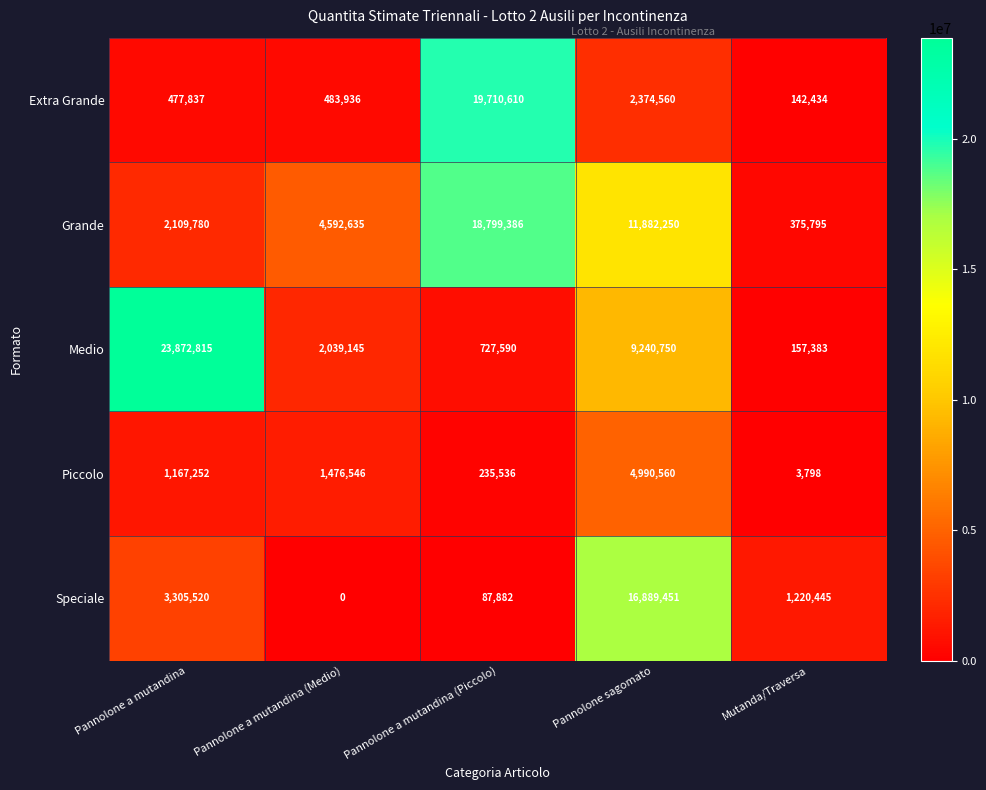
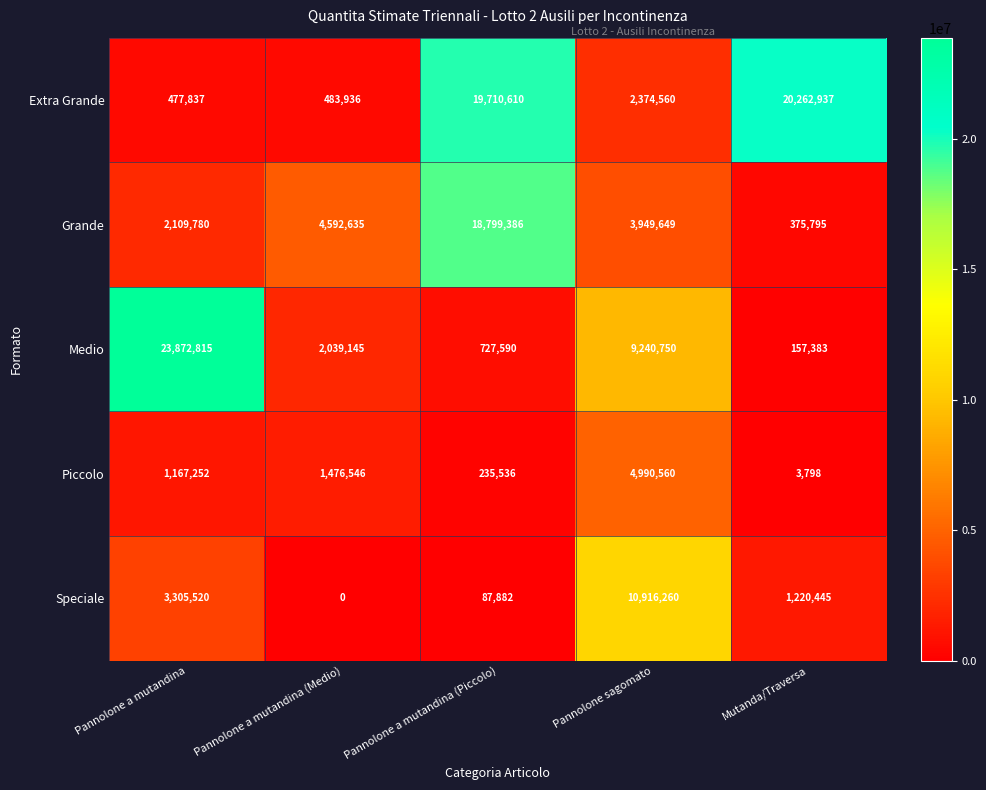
  {
    "Extra Grande": {
      "Pannolone a mutandina": "477,837",
      "Pannolone a mutandina (Medio)": "483,936",
      "Pannolone a mutandina (Piccolo)": "19,710,610",
      "Pannolone sagomato": "2,374,560",
-     "Mutanda/Traversa": "142,434"
+     "Mutanda/Traversa": "20,262,937"
    },
    "Grande": {
      "Pannolone a mutandina": "2,109,780",
      "Pannolone a mutandina (Medio)": "4,592,635",
      "Pannolone a mutandina (Piccolo)": "18,799,386",
-     "Pannolone sagomato": "11,882,250",
+     "Pannolone sagomato": "3,949,649",
      "Mutanda/Traversa": "375,795"
    },
    "Medio": {
      "Pannolone a mutandina": "23,872,815",
      "Pannolone a mutandina (Medio)": "2,039,145",
      "Pannolone a mutandina (Piccolo)": "727,590",
      "Pannolone sagomato": "9,240,750",
      "Mutanda/Traversa": "157,383"
    },
    "Piccolo": {
      "Pannolone a mutandina": "1,167,252",
      "Pannolone a mutandina (Medio)": "1,476,546",
      "Pannolone a mutandina (Piccolo)": "235,536",
      "Pannolone sagomato": "4,990,560",
      "Mutanda/Traversa": "3,798"
    },
    "Speciale": {
      "Pannolone a mutandina": "3,305,520",
      "Pannolone a mutandina (Medio)": "0",
      "Pannolone a mutandina (Piccolo)": "87,882",
-     "Pannolone sagomato": "16,889,451",
+     "Pannolone sagomato": "10,916,260",
      "Mutanda/Traversa": "1,220,445"
    }
  }
